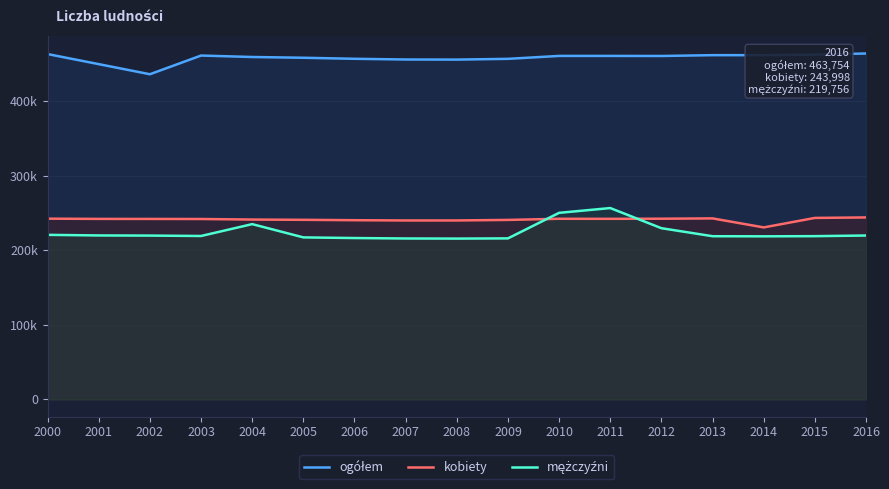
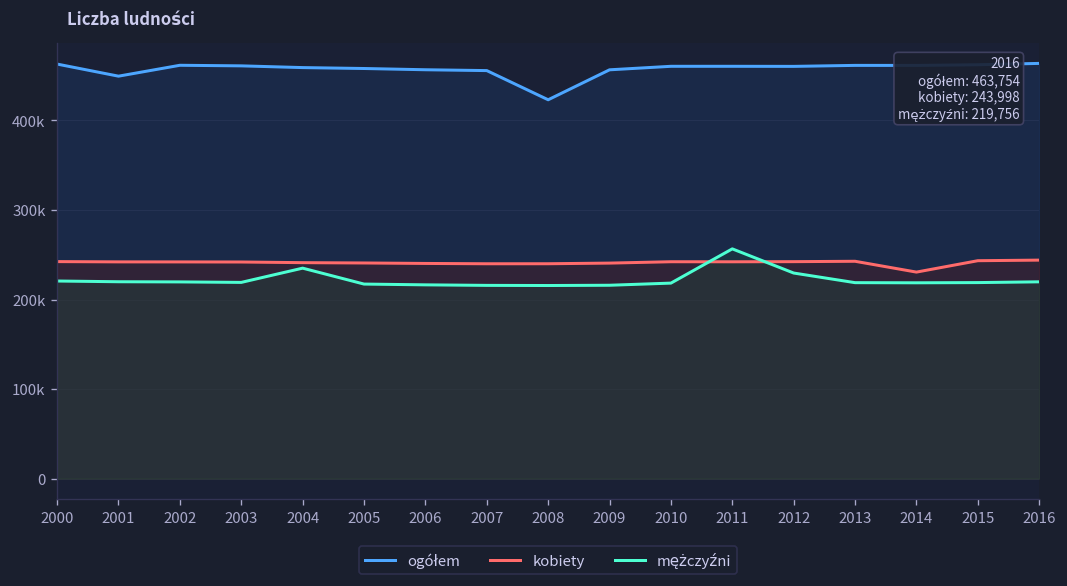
  {
    "ogółem": {
      "2000": 460000,
      "2001": 450000,
-     "2002": 440000,
+     "2002": 460000,
      "2003": 460000,
      "2004": 460000,
      "2005": 460000,
      "2006": 460000,
      "2007": 460000,
-     "2008": 460000,
+     "2008": 420000,
      "2009": 460000,
      "2010": 460000,
      "2011": 460000,
      "2012": 460000,
      "2013": 460000,
      "2016": 460000
    },
    "kobiety": {
      "2000": 240000,
      "2001": 240000,
      "2002": 240000,
      "2003": 240000,
      "2004": 240000,
      "2005": 240000,
      "2006": 240000,
      "2007": 240000,
      "2008": 240000,
      "2009": 240000,
      "2010": 240000,
      "2011": 240000,
      "2012": 240000,
      "2013": 240000,
      "2014": 230000,
      "2015": 240000,
      "2016": 240000
    },
    "mężczyźni": {
      "2000": 220000,
      "2001": 220000,
      "2002": 220000,
      "2003": 220000,
      "2004": 240000,
      "2005": 220000,
      "2006": 220000,
      "2007": 220000,
      "2008": 220000,
      "2009": 220000,
-     "2010": 250000,
+     "2010": 220000,
      "2011": 260000,
      "2012": 230000,
      "2013": 220000,
      "2014": 220000,
      "2015": 220000,
      "2016": 220000
    }
  }
